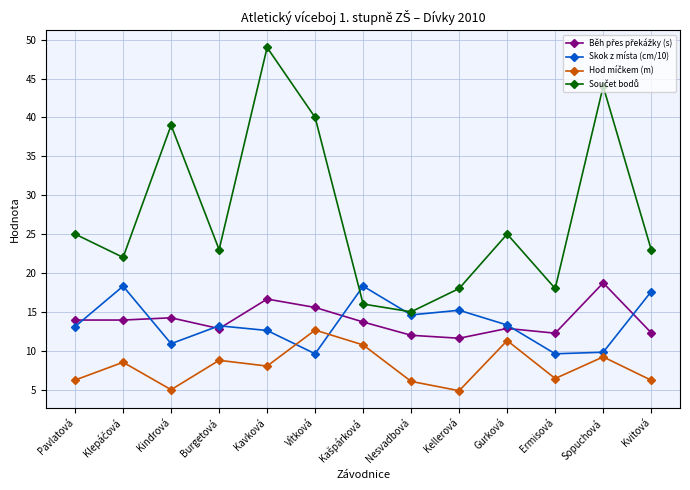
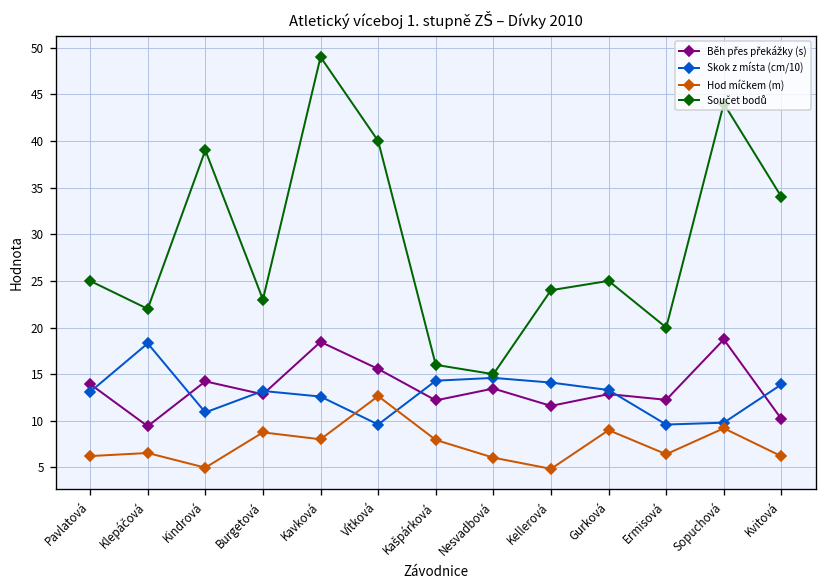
  {
    "Běh přes překážky (s)": {
      "Pavlatová": 14,
-     "Klepáčová": 14,
+     "Klepáčová": 9,
      "Kindrová": 14,
      "Burgetová": 13,
-     "Kavková": 17,
+     "Kavková": 18,
      "Vítková": 16,
-     "Kašpárková": 14,
-     "Nesvadbová": 12,
+     "Kašpárková": 12,
+     "Nesvadbová": 13,
      "Kellerová": 12,
      "Gurková": 13,
      "Ermisová": 12,
      "Sopuchová": 19,
-     "Kvitová": 12
+     "Kvitová": 10
    },
    "Skok z místa (cm/10)": {
      "Pavlatová": 13,
      "Klepáčová": 18,
      "Kindrová": 11,
      "Burgetová": 13,
      "Kavková": 13,
      "Vítková": 10,
-     "Kašpárková": 18,
+     "Kašpárková": 14,
      "Nesvadbová": 15,
-     "Kellerová": 15,
+     "Kellerová": 14,
      "Gurková": 13,
      "Ermisová": 10,
      "Sopuchová": 10,
-     "Kvitová": 18
+     "Kvitová": 14
    },
    "Hod míčkem (m)": {
      "Pavlatová": 6,
-     "Klepáčová": 9,
+     "Klepáčová": 7,
      "Kindrová": 5,
      "Burgetová": 9,
      "Kavková": 8,
      "Vítková": 13,
-     "Kašpárková": 11,
+     "Kašpárková": 8,
      "Nesvadbová": 6,
      "Kellerová": 5,
-     "Gurková": 11,
+     "Gurková": 9,
      "Ermisová": 6,
      "Sopuchová": 9,
      "Kvitová": 6
    },
    "Součet bodů": {
      "Pavlatová": 25,
      "Klepáčová": 22,
      "Kindrová": 39,
      "Burgetová": 23,
      "Kavková": 49,
      "Vítková": 40,
      "Kašpárková": 16,
      "Nesvadbová": 15,
-     "Kellerová": 18,
+     "Kellerová": 24,
      "Gurková": 25,
-     "Ermisová": 18,
-     "Kvitová": 23
+     "Ermisová": 20,
+     "Kvitová": 34
    }
  }
